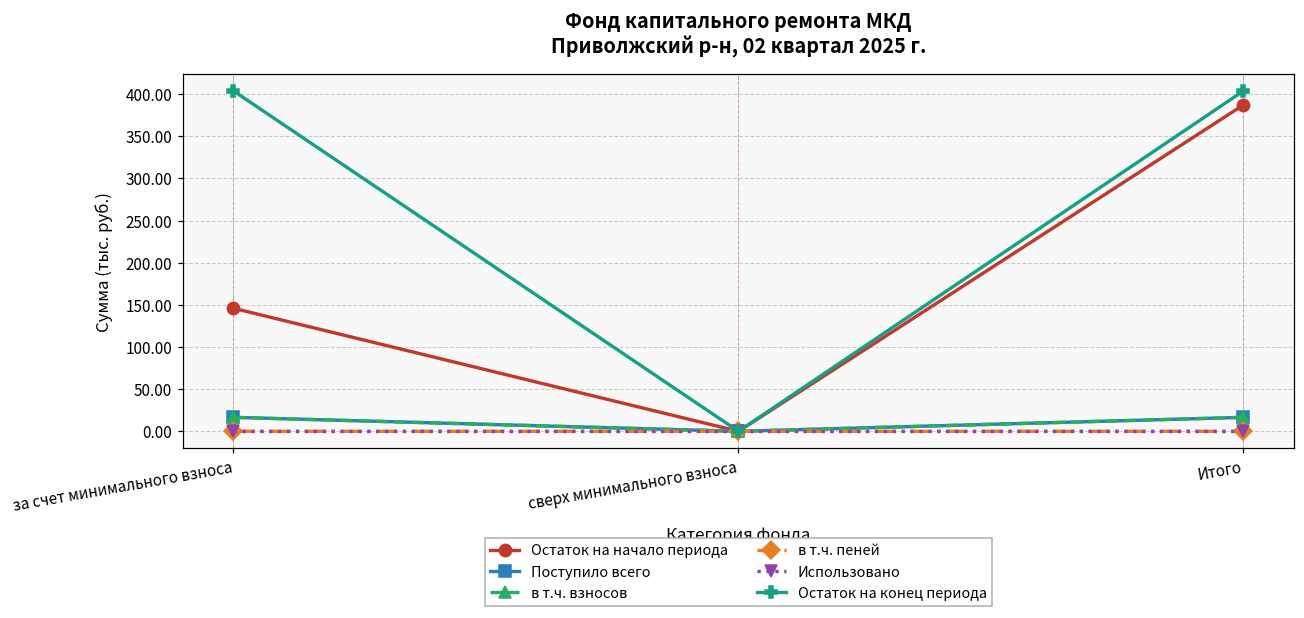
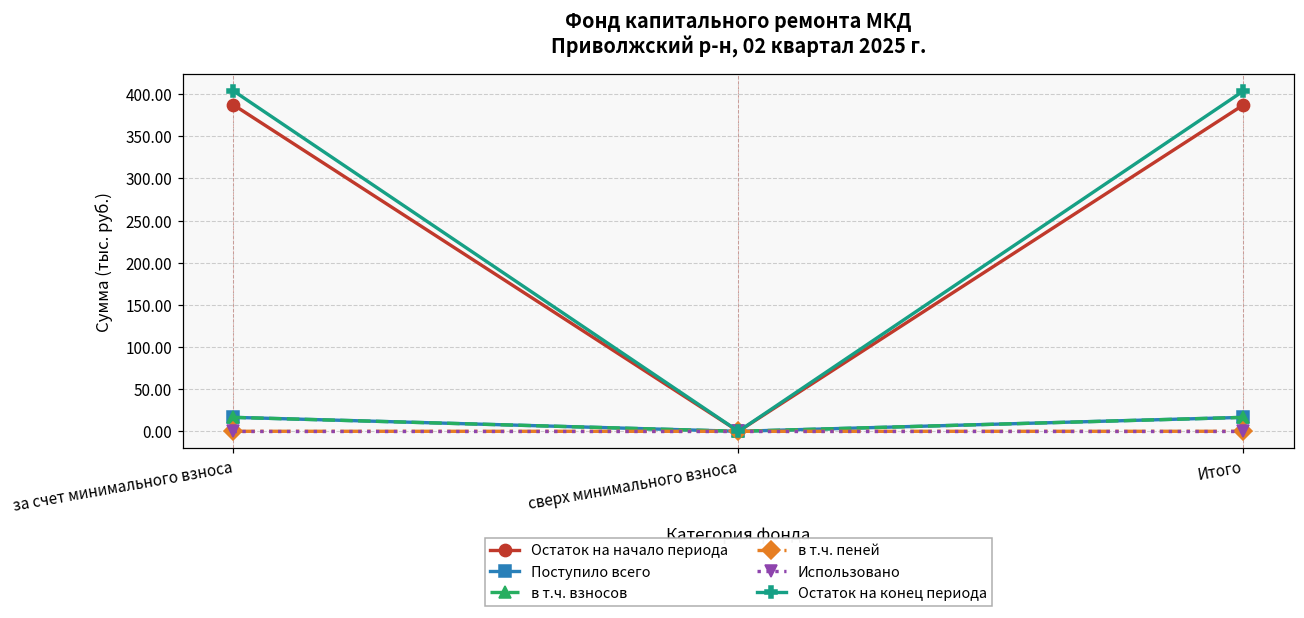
  {
    "Остаток на начало периода": {
-     "за счет минимального взноса": 150,
+     "за счет минимального взноса": 390,
      "Итого": 390
    },
    "Использовано": {
      "за счет минимального взноса": 0,
      "Итого": 0
    }
  }
